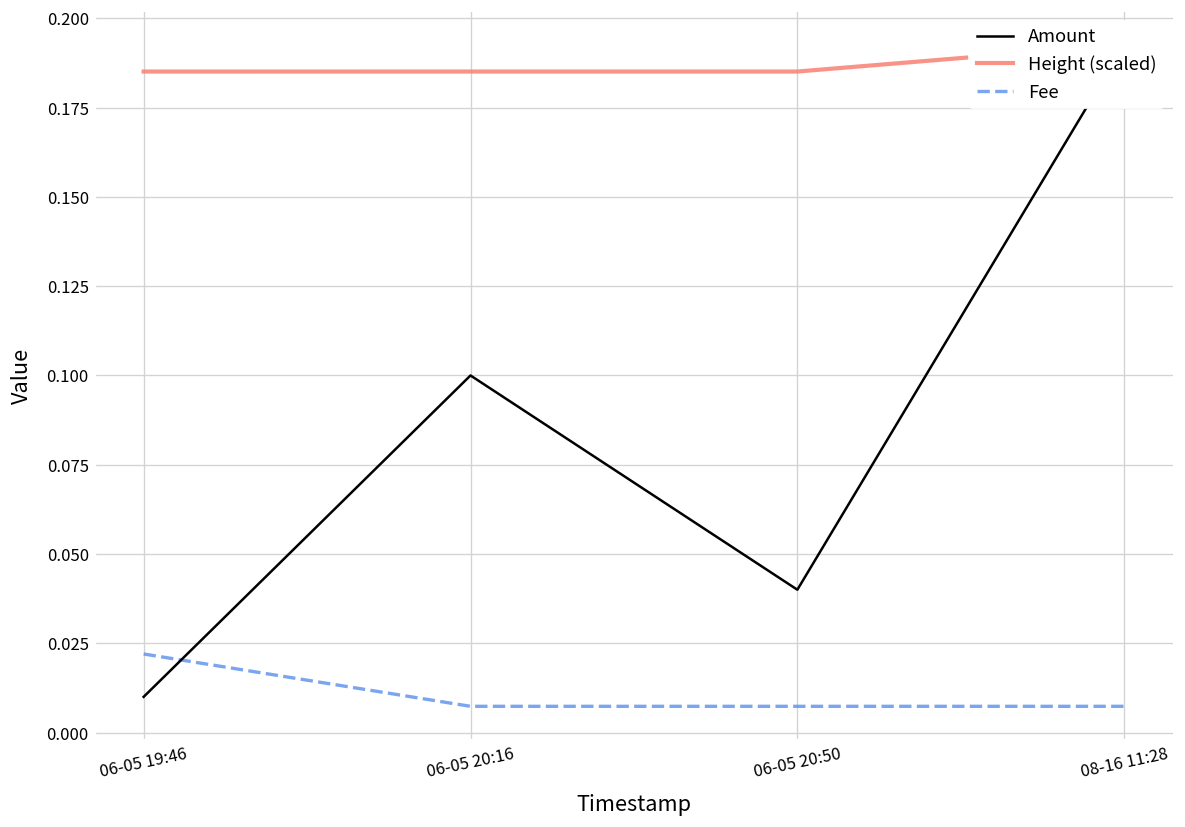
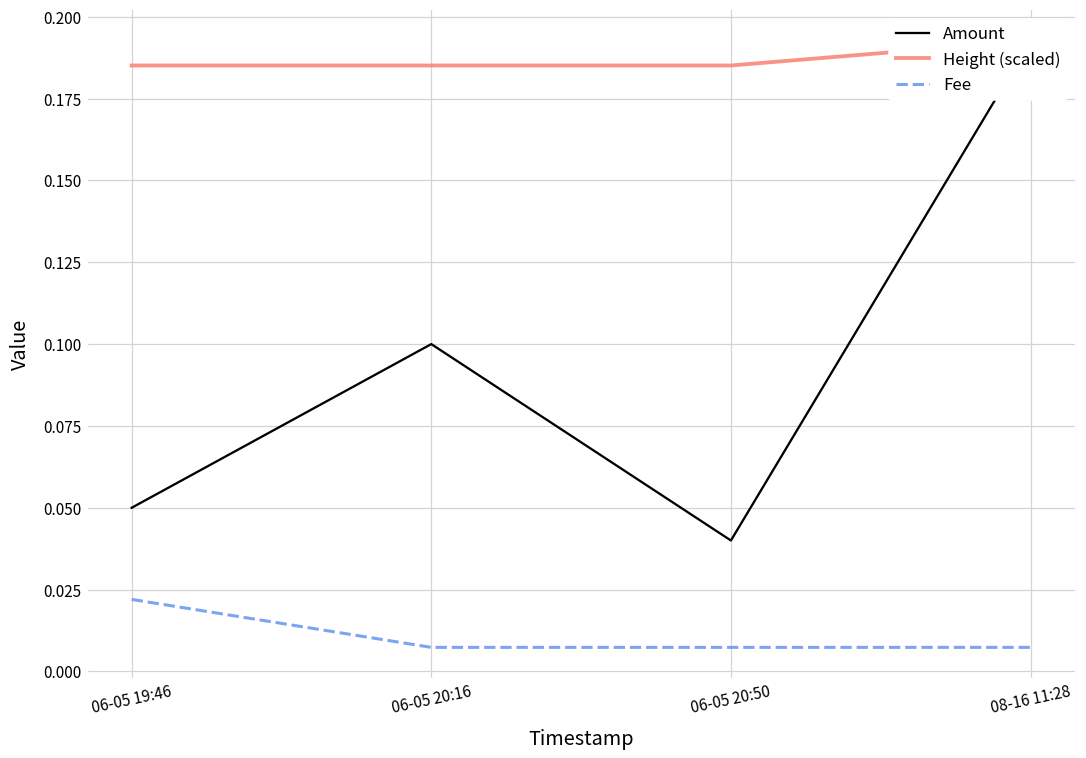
  {
    "Amount": {
-     "06-05 19:46": 0.01,
+     "06-05 19:46": 0.05,
      "06-05 20:16": 0.10,
      "06-05 20:50": 0.04
    },
    "Height (scaled)": {
      "06-05 19:46": 0.185,
      "06-05 20:16": 0.185,
      "06-05 20:50": 0.185
    },
    "Fee": {
      "06-05 19:46": 0.022,
      "06-05 20:16": 0.007,
      "06-05 20:50": 0.007,
      "08-16 11:28": 0.007
    }
  }
